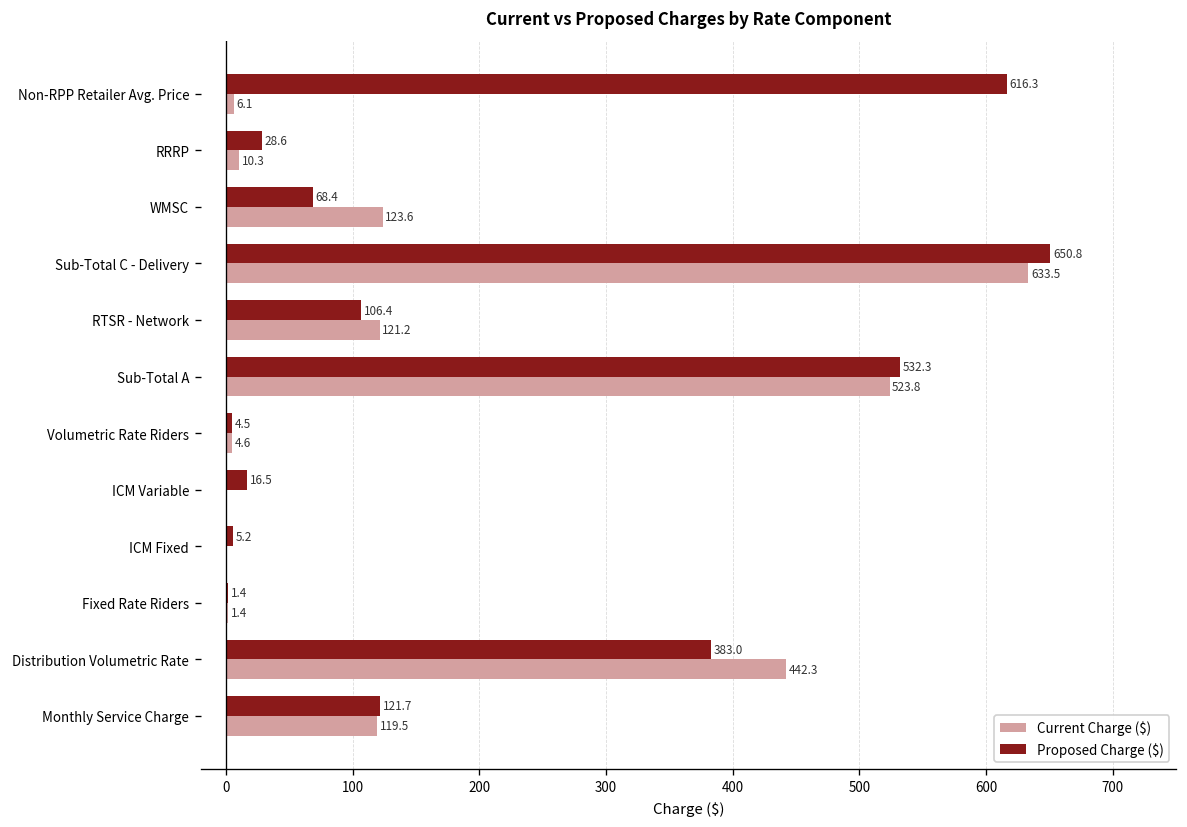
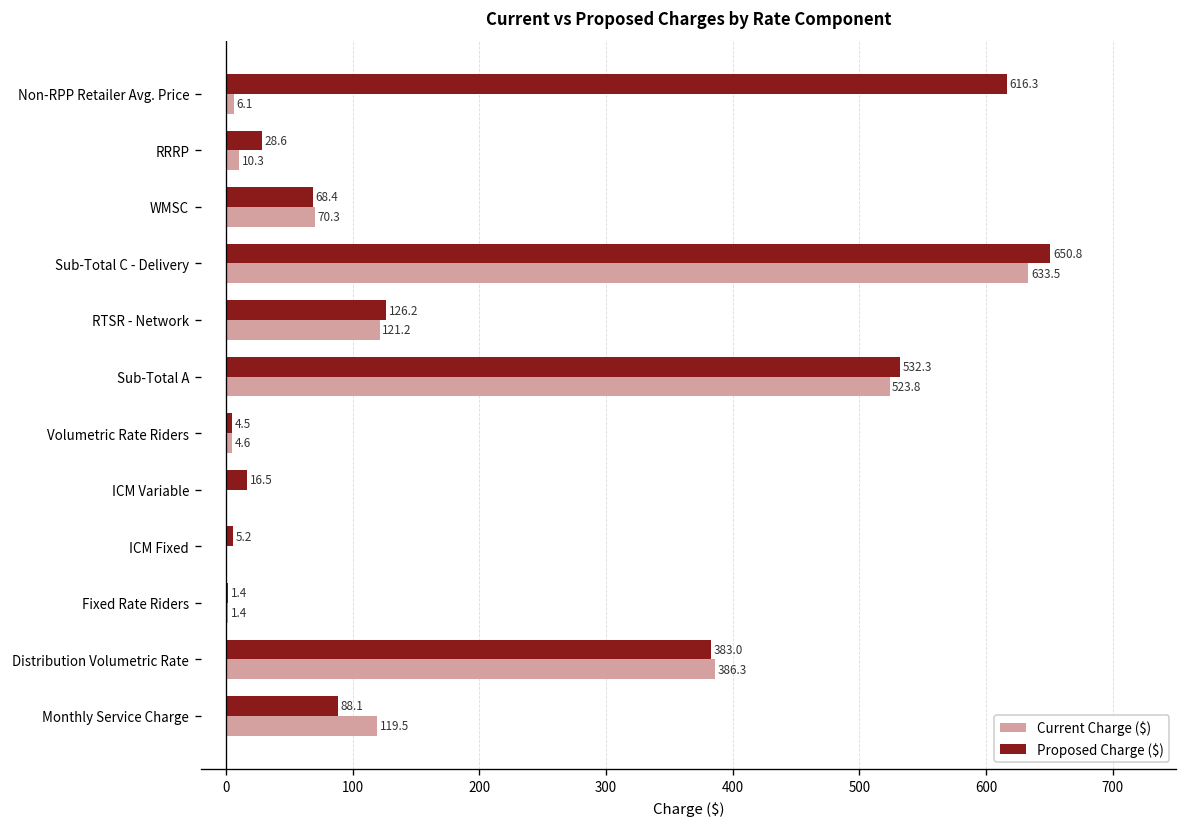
  {
    "Current Charge ($)": {
      "Non-RPP Retailer Avg. Price": 6.1,
      "RRRP": 10.3,
-     "WMSC": 123.6,
+     "WMSC": 70.3,
      "Sub-Total C - Delivery": 633.5,
      "RTSR - Network": 121.2,
      "Sub-Total A": 523.8,
      "Volumetric Rate Riders": 4.6,
      "Fixed Rate Riders": 1.4,
-     "Distribution Volumetric Rate": 442.3,
+     "Distribution Volumetric Rate": 386.3,
      "Monthly Service Charge": 119.5
    },
    "Proposed Charge ($)": {
      "Non-RPP Retailer Avg. Price": 616.3,
      "RRRP": 28.6,
      "WMSC": 68.4,
      "Sub-Total C - Delivery": 650.8,
-     "RTSR - Network": 106.4,
+     "RTSR - Network": 126.2,
      "Sub-Total A": 532.3,
      "Volumetric Rate Riders": 4.5,
      "ICM Variable": 16.5,
      "ICM Fixed": 5.2,
      "Fixed Rate Riders": 1.4,
      "Distribution Volumetric Rate": 383.0,
-     "Monthly Service Charge": 121.7
+     "Monthly Service Charge": 88.1
    }
  }
